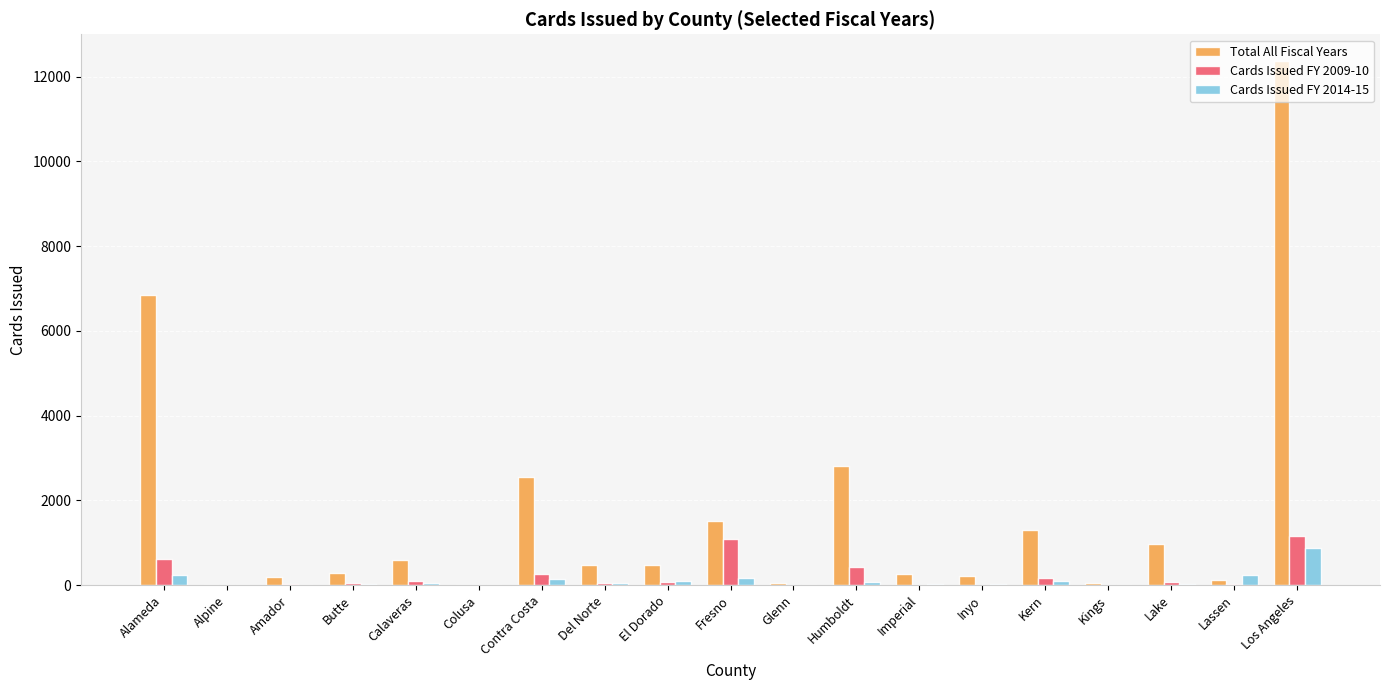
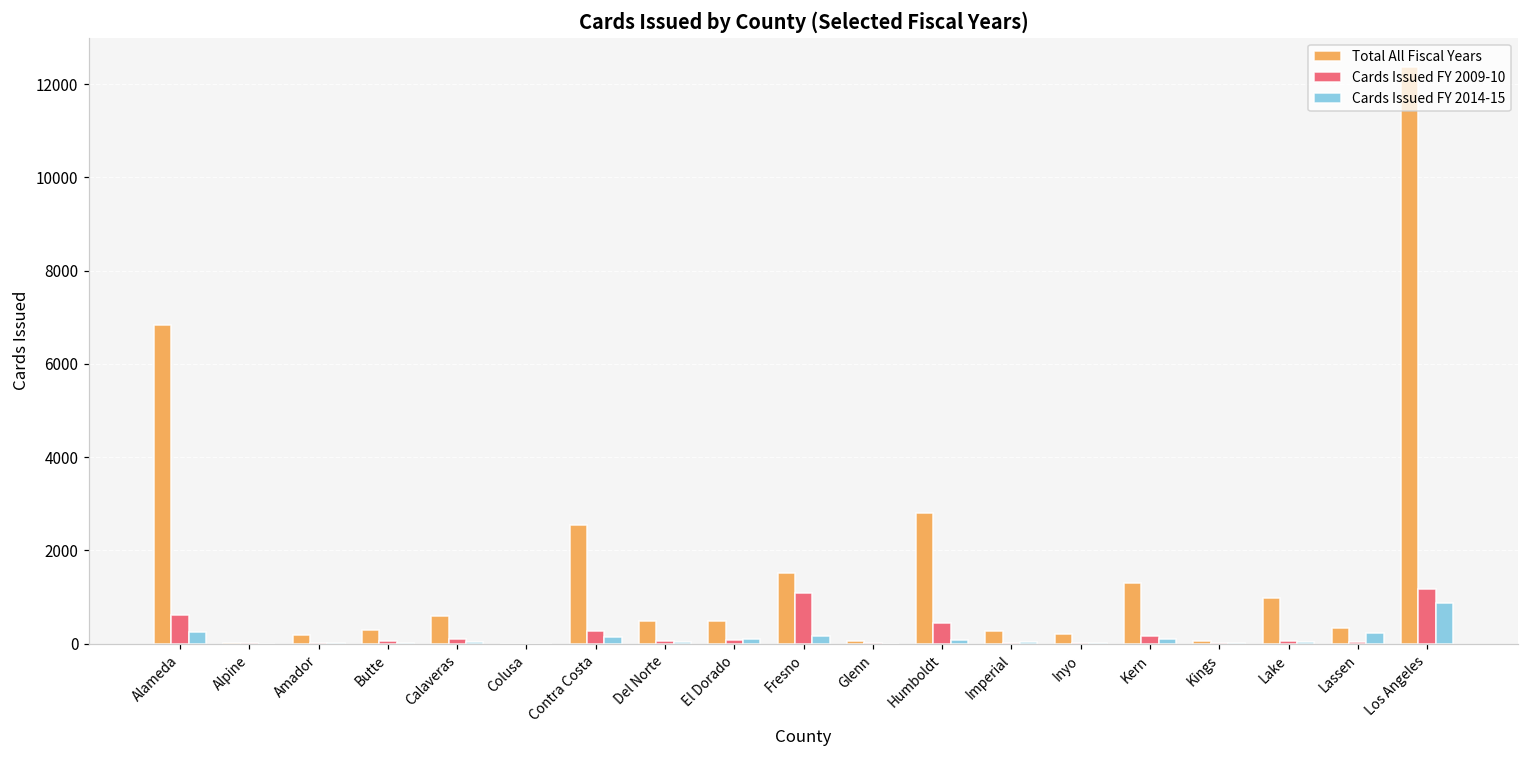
  {
    "Total All Fiscal Years": {
      "Alameda": 6800,
      "Amador": 200,
      "Butte": 300,
      "Calaveras": 600,
      "Contra Costa": 2500,
      "Del Norte": 500,
      "El Dorado": 500,
      "Fresno": 1500,
      "Glenn": 100,
      "Humboldt": 2800,
      "Imperial": 300,
      "Inyo": 200,
      "Kern": 1300,
      "Lake": 1000,
-     "Lassen": 100
+     "Lassen": 300
    },
    "Cards Issued FY 2009-10": {
      "Alameda": 600,
      "Calaveras": 100,
      "Colusa": 0,
      "Contra Costa": 300,
      "El Dorado": 100,
      "Fresno": 1100,
      "Humboldt": 400,
      "Kern": 200,
      "Lake": 100,
      "Los Angeles": 1200
    },
    "Cards Issued FY 2014-15": {
      "Alameda": 200,
      "Alpine": 0,
      "Colusa": 0,
      "Contra Costa": 100,
      "El Dorado": 100,
      "Fresno": 200,
      "Glenn": 0,
      "Humboldt": 100,
      "Kern": 100,
      "Lassen": 200,
      "Los Angeles": 900
    }
  }
